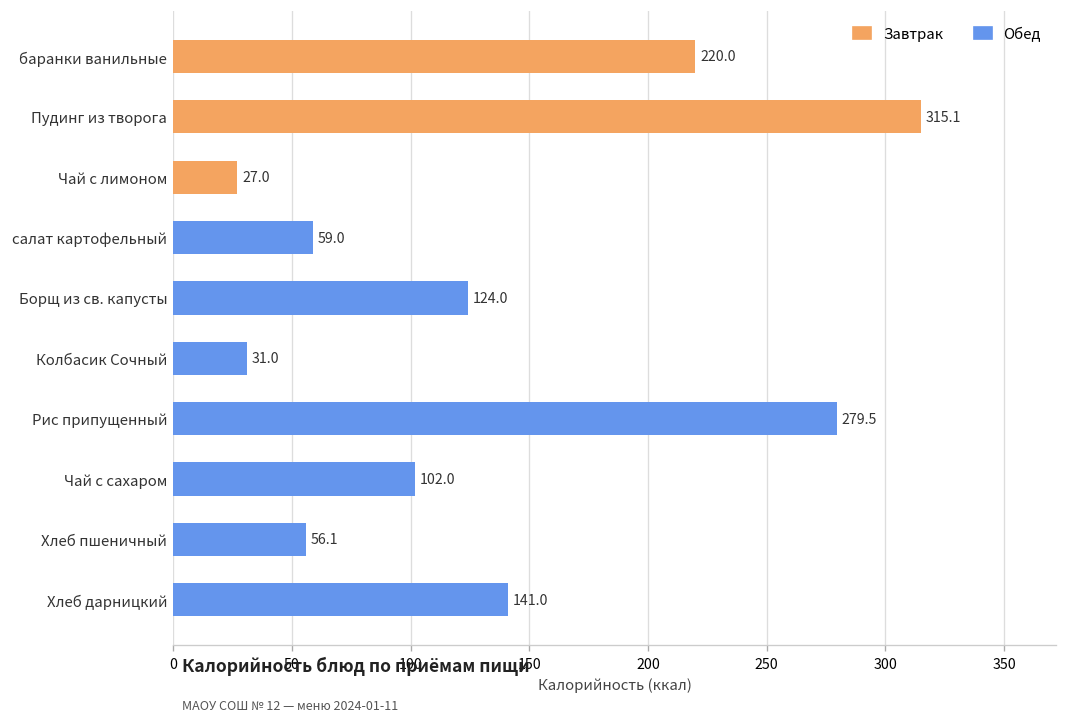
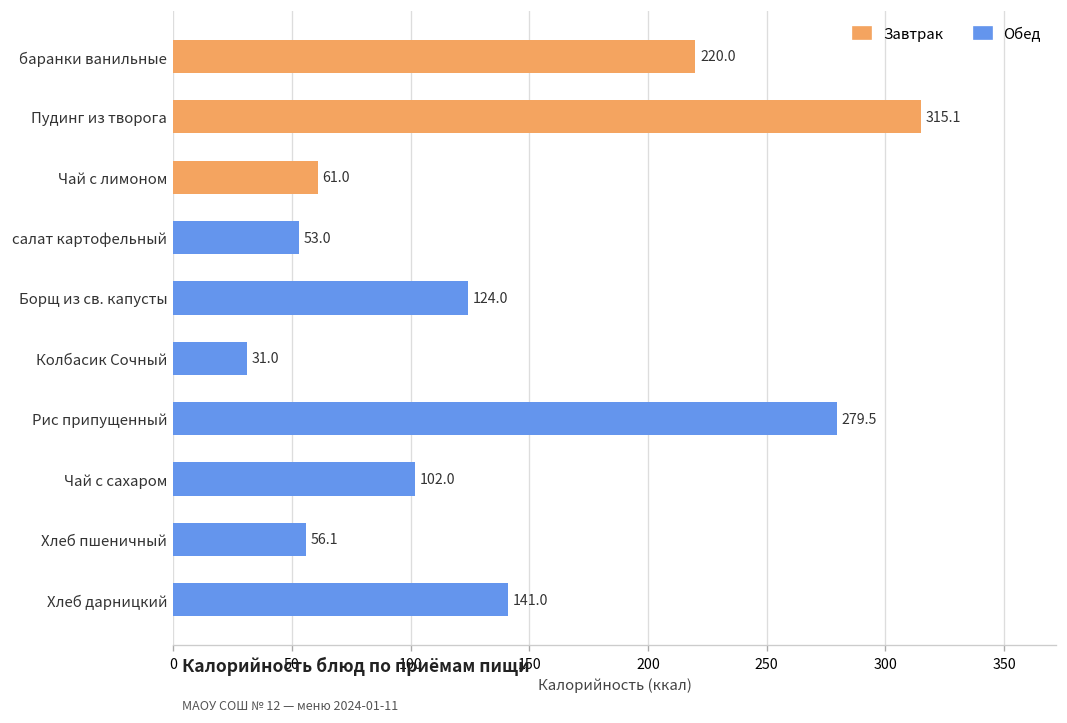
  {
    "баранки ванильные": 220.0,
    "Пудинг из творога": 315.1,
-   "Чай с лимоном": 27.0,
-   "салат картофельный": 59.0,
+   "Чай с лимоном": 61.0,
+   "салат картофельный": 53.0,
    "Борщ из св. капусты": 124.0,
    "Колбасик Сочный": 31.0,
    "Рис припущенный": 279.5,
    "Чай с сахаром": 102.0,
    "Хлеб пшеничный": 56.1,
    "Хлеб дарницкий": 141.0
  }
